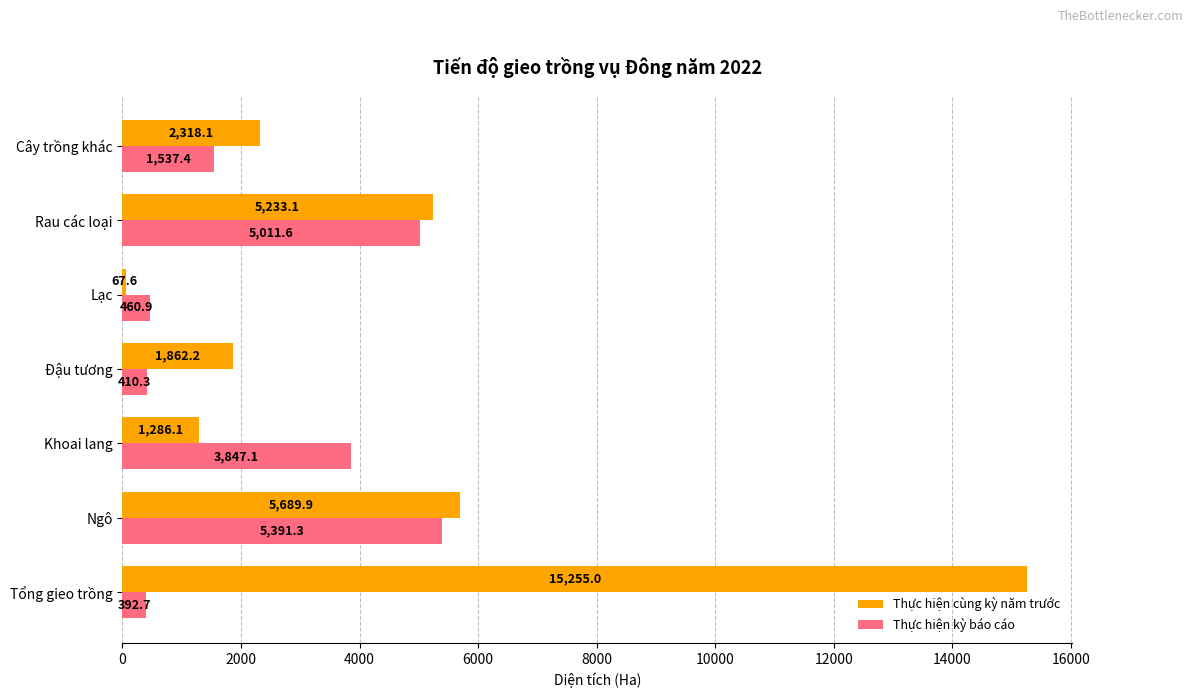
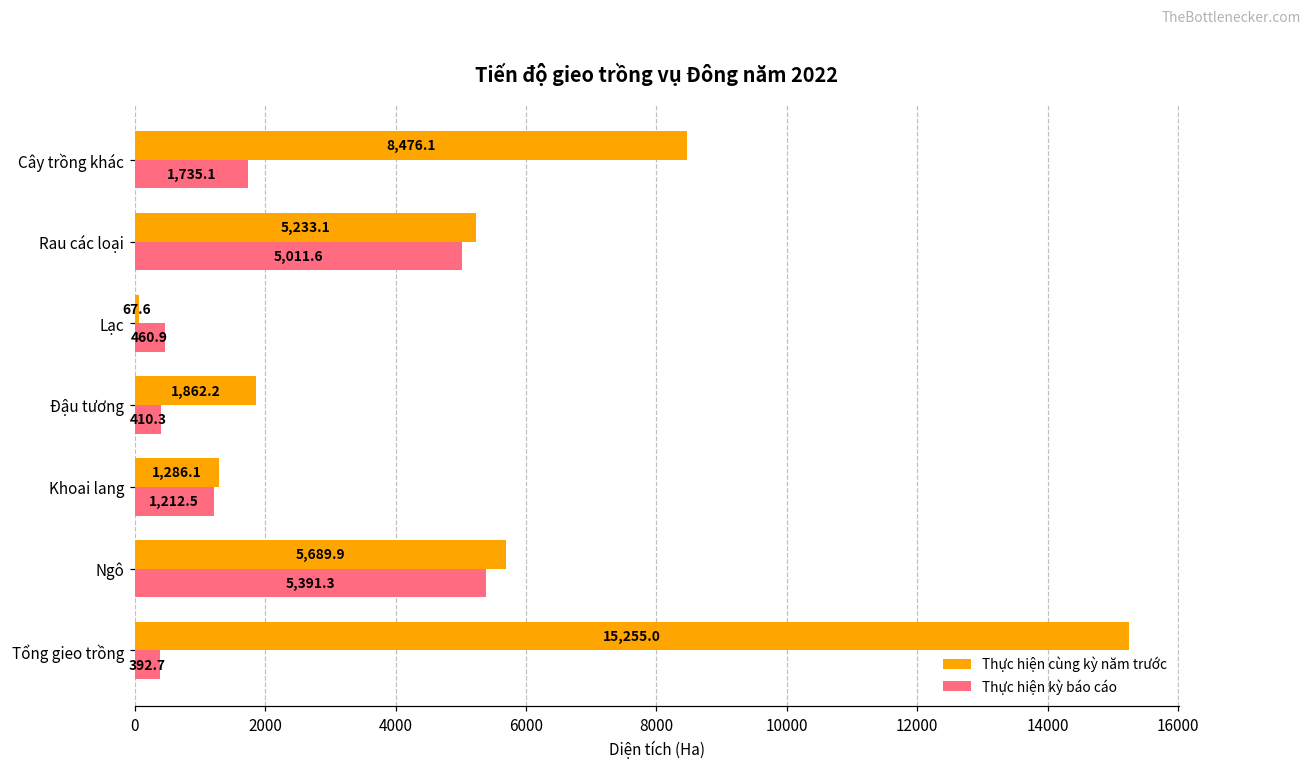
  {
    "Thực hiện cùng kỳ năm trước": {
-     "Cây trồng khác": "2,318.1",
+     "Cây trồng khác": "8,476.1",
      "Rau các loại": "5,233.1",
      "Lạc": "67.6",
      "Đậu tương": "1,862.2",
      "Khoai lang": "1,286.1",
      "Ngô": "5,689.9",
      "Tổng gieo trồng": "15,255.0"
    },
    "Thực hiện kỳ báo cáo": {
-     "Cây trồng khác": "1,537.4",
+     "Cây trồng khác": "1,735.1",
      "Rau các loại": "5,011.6",
      "Lạc": "460.9",
      "Đậu tương": "410.3",
-     "Khoai lang": "3,847.1",
+     "Khoai lang": "1,212.5",
      "Ngô": "5,391.3",
      "Tổng gieo trồng": "392.7"
    }
  }
